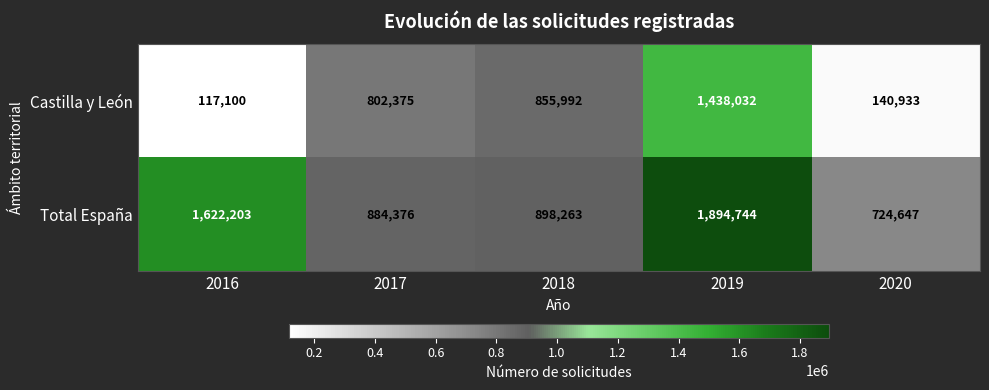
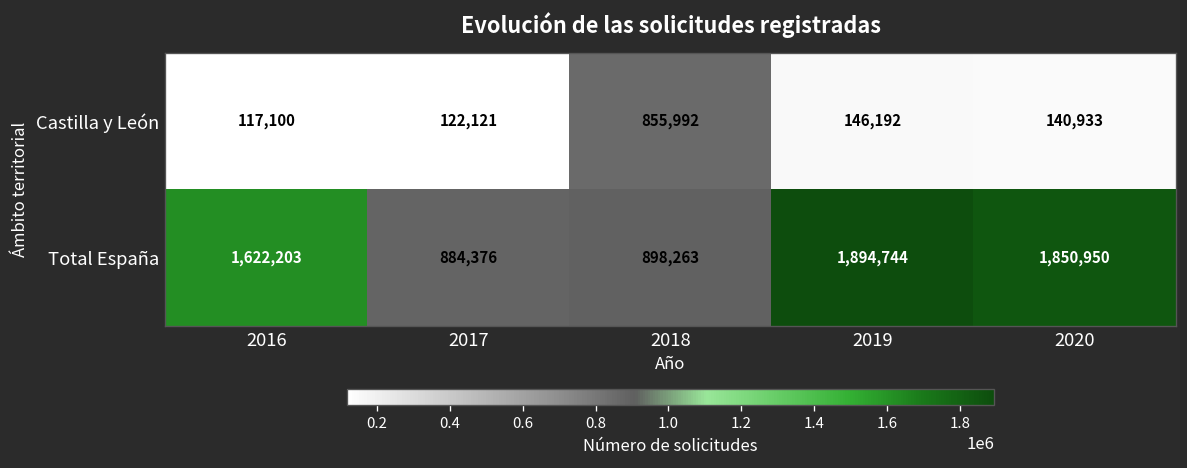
  {
    "Castilla y León": {
      "2016": "117,100",
-     "2017": "802,375",
+     "2017": "122,121",
      "2018": "855,992",
-     "2019": "1,438,032",
+     "2019": "146,192",
      "2020": "140,933"
    },
    "Total España": {
      "2016": "1,622,203",
      "2017": "884,376",
      "2018": "898,263",
      "2019": "1,894,744",
-     "2020": "724,647"
+     "2020": "1,850,950"
    }
  }
